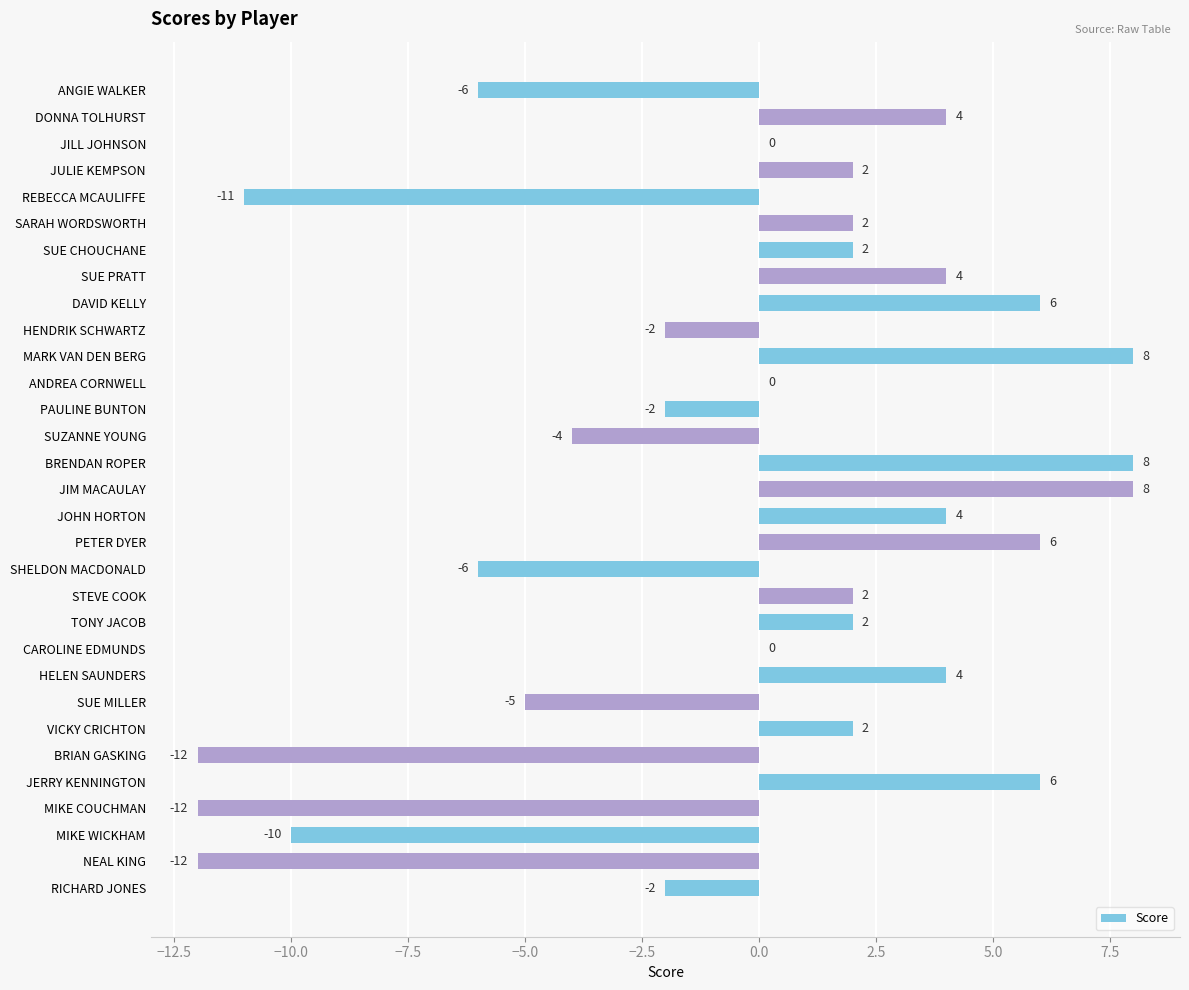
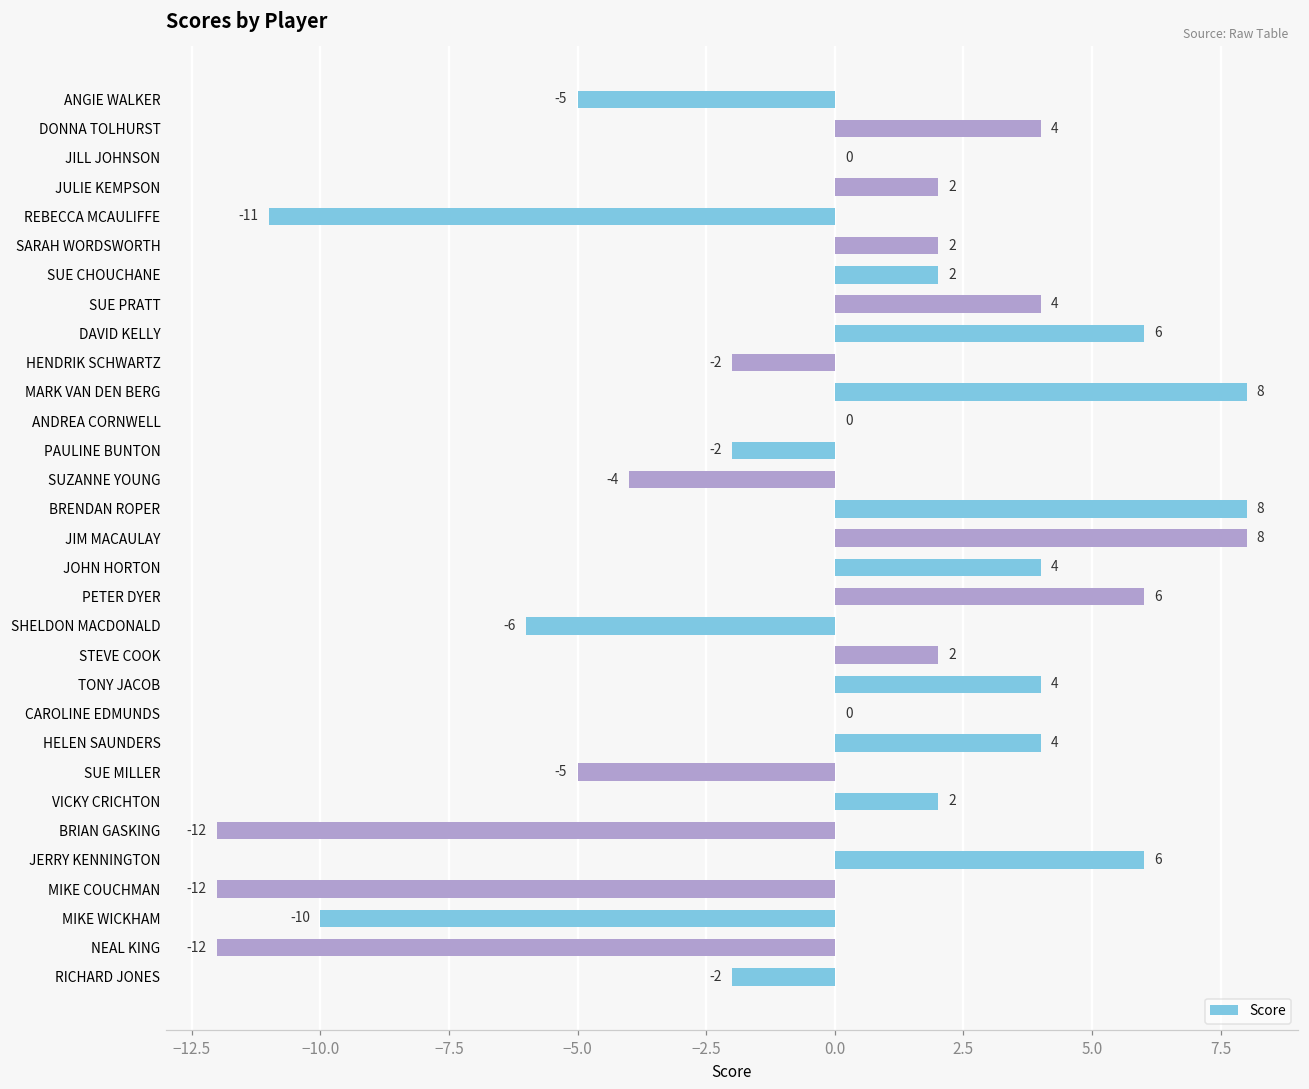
  {
-   "ANGIE WALKER": -6,
+   "ANGIE WALKER": -5,
    "DONNA TOLHURST": 4,
    "JILL JOHNSON": 0,
    "JULIE KEMPSON": 2,
    "REBECCA MCAULIFFE": -11,
    "SARAH WORDSWORTH": 2,
    "SUE CHOUCHANE": 2,
    "SUE PRATT": 4,
    "DAVID KELLY": 6,
    "HENDRIK SCHWARTZ": -2,
    "MARK VAN DEN BERG": 8,
    "ANDREA CORNWELL": 0,
    "PAULINE BUNTON": -2,
    "SUZANNE YOUNG": -4,
    "BRENDAN ROPER": 8,
    "JIM MACAULAY": 8,
    "JOHN HORTON": 4,
    "PETER DYER": 6,
    "SHELDON MACDONALD": -6,
    "STEVE COOK": 2,
-   "TONY JACOB": 2,
+   "TONY JACOB": 4,
    "CAROLINE EDMUNDS": 0,
    "HELEN SAUNDERS": 4,
    "SUE MILLER": -5,
    "VICKY CRICHTON": 2,
    "BRIAN GASKING": -12,
    "JERRY KENNINGTON": 6,
    "MIKE COUCHMAN": -12,
    "MIKE WICKHAM": -10,
    "NEAL KING": -12,
    "RICHARD JONES": -2
  }
